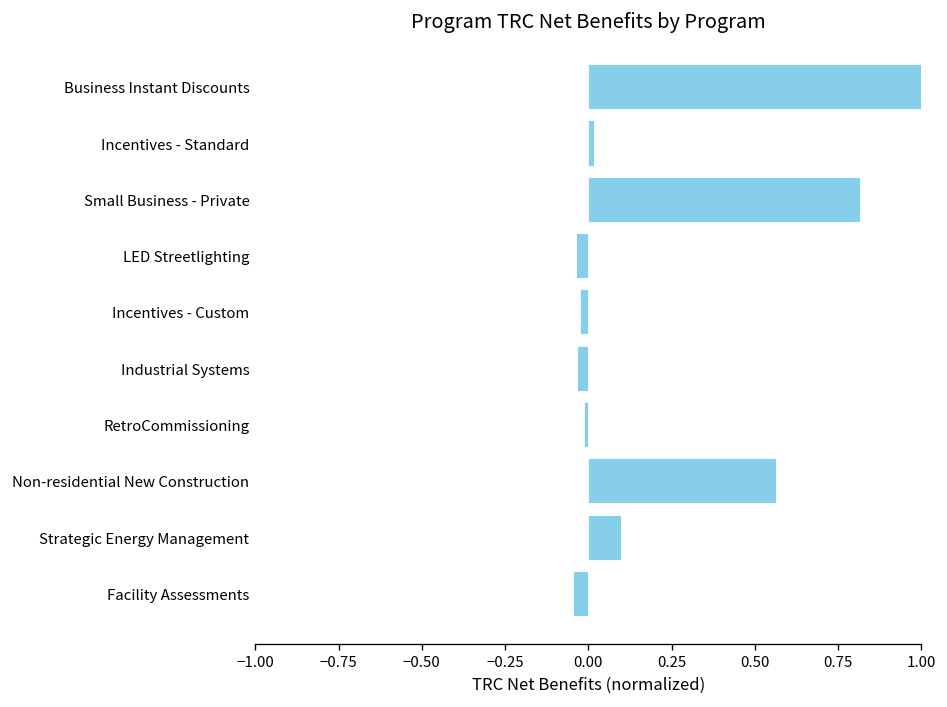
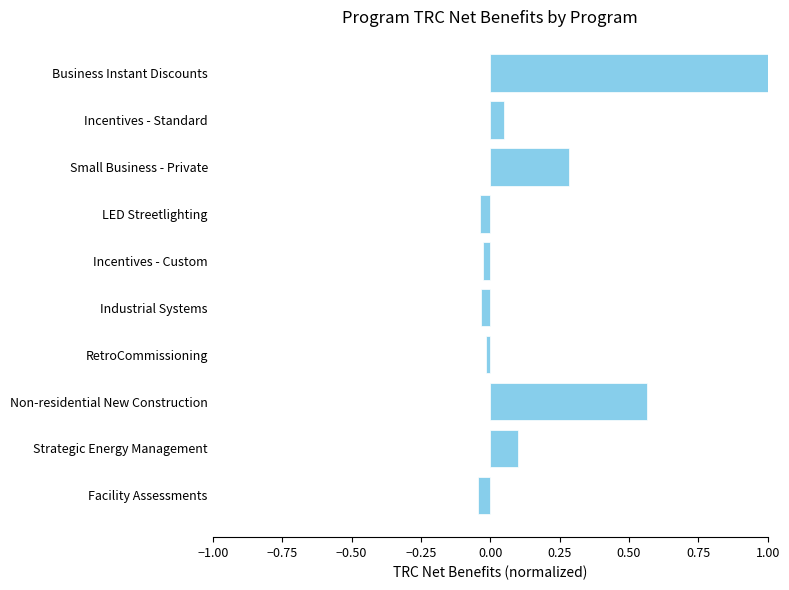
  {
    "Business Instant Discounts": 1.00,
-   "Incentives - Standard": 0.02,
-   "Small Business - Private": 0.82,
+   "Incentives - Standard": 0.05,
+   "Small Business - Private": 0.28,
    "LED Streetlighting": -0.04,
    "Incentives - Custom": -0.03,
    "Industrial Systems": -0.03,
    "RetroCommissioning": -0.01,
    "Non-residential New Construction": 0.56,
    "Strategic Energy Management": 0.10,
    "Facility Assessments": -0.04
  }
